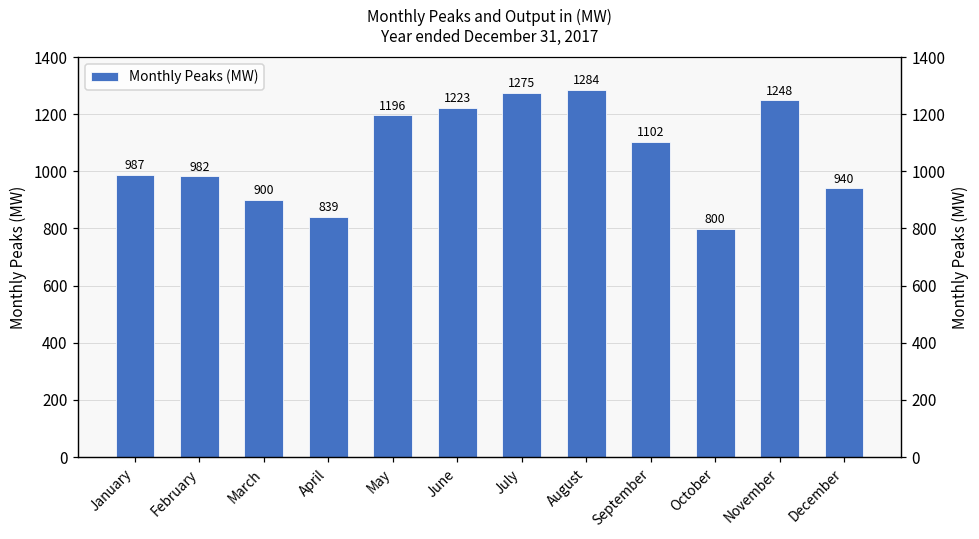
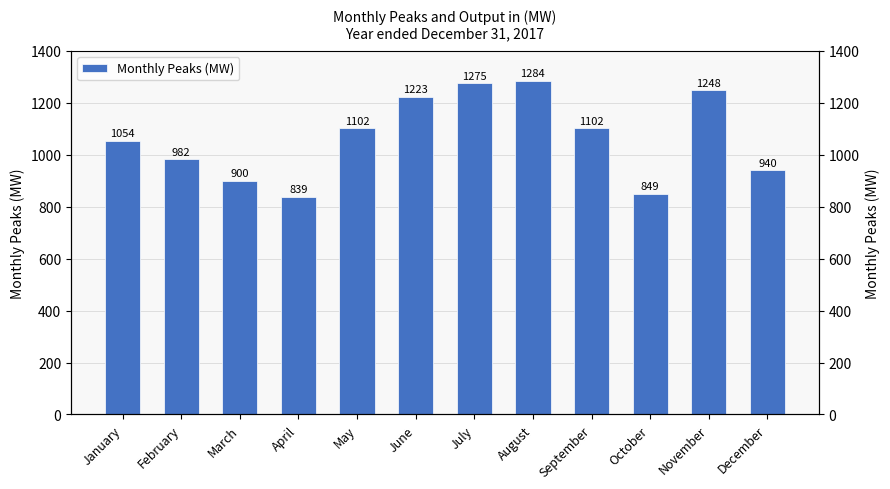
  {
-   "January": 987,
+   "January": 1054,
    "February": 982,
    "March": 900,
    "April": 839,
-   "May": 1196,
+   "May": 1102,
    "June": 1223,
    "July": 1275,
    "August": 1284,
    "September": 1102,
-   "October": 800,
+   "October": 849,
    "November": 1248,
    "December": 940
  }
